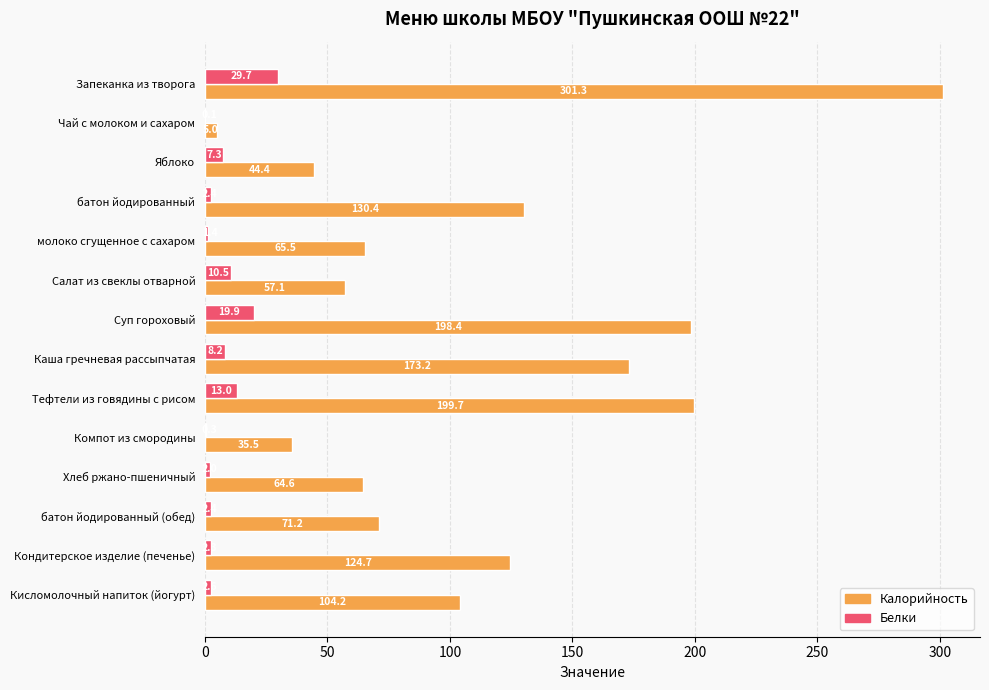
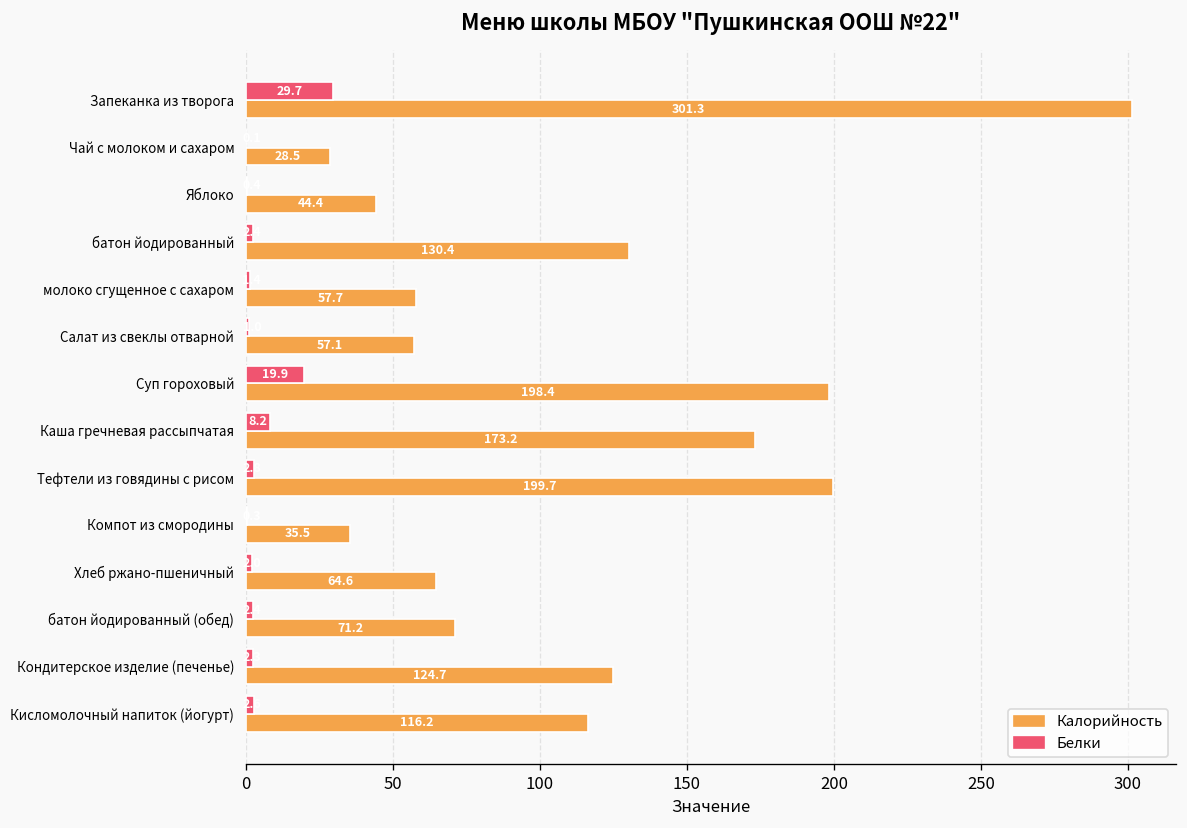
  {
    "Калорийность": {
      "Запеканка из творога": 301.3,
-     "Чай с молоком и сахаром": 5.0,
+     "Чай с молоком и сахаром": 28.5,
      "Яблоко": 44.4,
      "батон йодированный": 130.4,
-     "молоко сгущенное с сахаром": 65.5,
+     "молоко сгущенное с сахаром": 57.7,
      "Салат из свеклы отварной": 57.1,
      "Суп гороховый": 198.4,
      "Каша гречневая рассыпчатая": 173.2,
      "Тефтели из говядины с рисом": 199.7,
      "Компот из смородины": 35.5,
      "Хлеб ржано-пшеничный": 64.6,
      "батон йодированный (обед)": 71.2,
      "Кондитерское изделие (печенье)": 124.7,
-     "Кисломолочный напиток (йогурт)": 104.2
+     "Кисломолочный напиток (йогурт)": 116.2
    },
    "Белки": {
-     "Яблоко": 7,
+     "Яблоко": 0,
      "батон йодированный": 2,
      "молоко сгущенное с сахаром": 1,
-     "Салат из свеклы отварной": 11,
-     "Тефтели из говядины с рисом": 13,
+     "Салат из свеклы отварной": 1,
+     "Тефтели из говядины с рисом": 3,
      "Хлеб ржано-пшеничный": 2,
      "батон йодированный (обед)": 2,
      "Кондитерское изделие (печенье)": 2,
      "Кисломолочный напиток (йогурт)": 3
    }
  }
